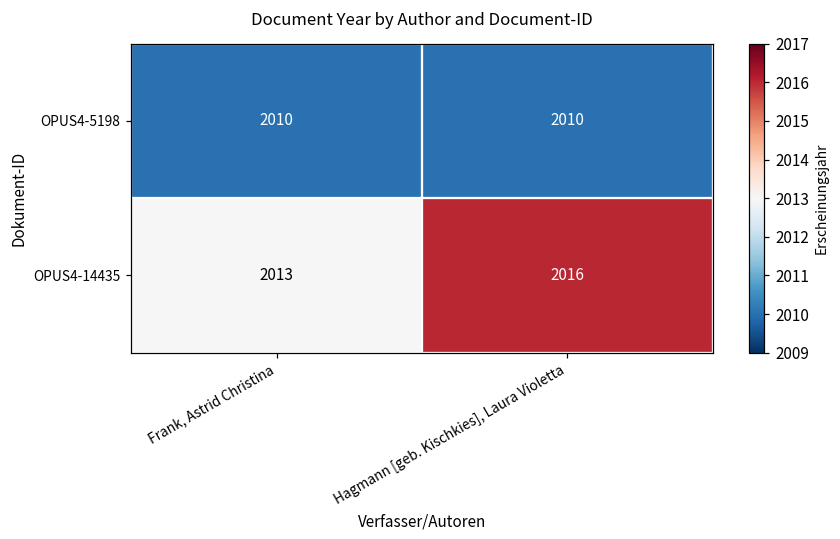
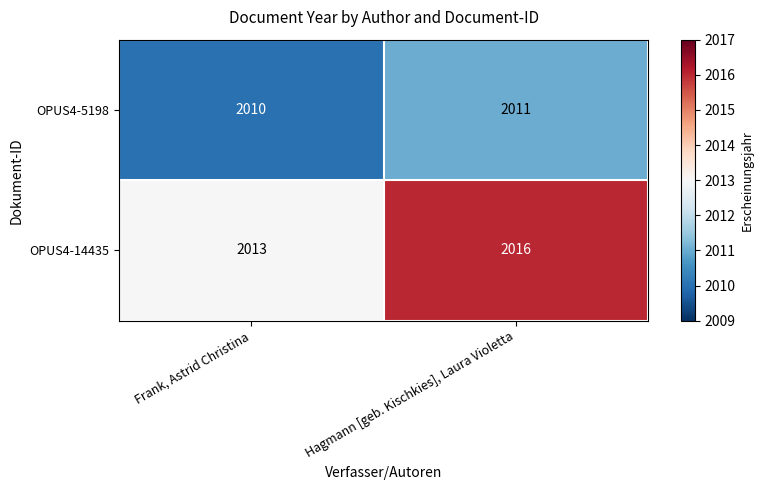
  {
    "OPUS4-5198": {
      "Frank, Astrid Christina": 2010,
-     "Hagmann [geb. Kischkies], Laura Violetta": 2010
+     "Hagmann [geb. Kischkies], Laura Violetta": 2011
    },
    "OPUS4-14435": {
      "Frank, Astrid Christina": 2013,
      "Hagmann [geb. Kischkies], Laura Violetta": 2016
    }
  }
